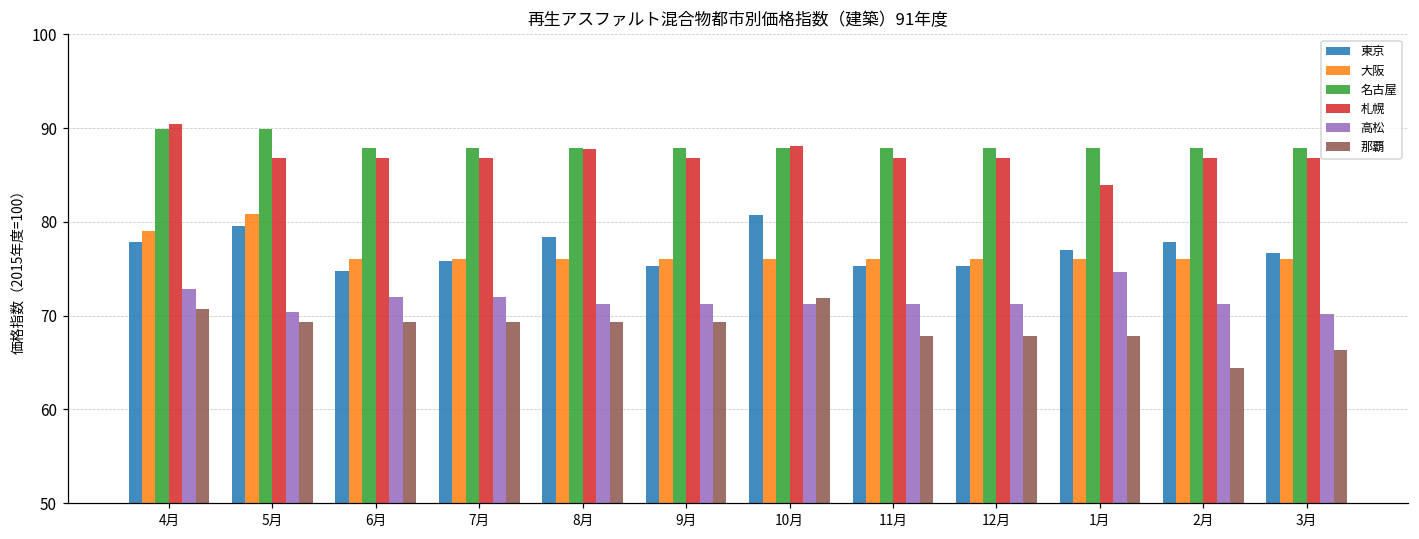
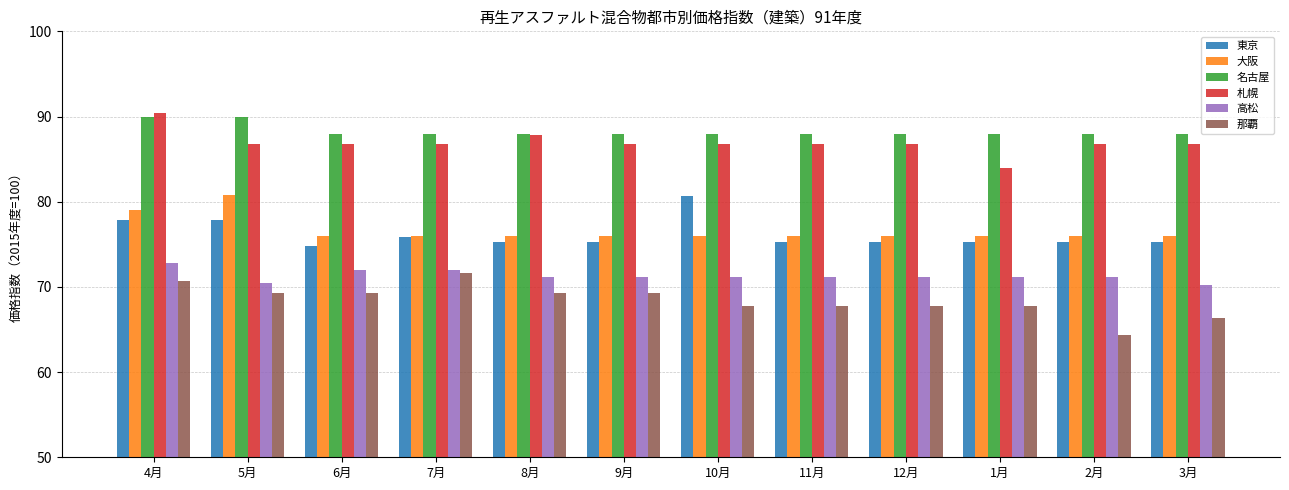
  {
    "東京": {
      "4月": 78,
-     "5月": 80,
+     "5月": 78,
      "6月": 75,
      "7月": 76,
-     "8月": 78,
+     "8月": 75,
      "9月": 75,
      "10月": 81,
      "11月": 75,
      "12月": 75,
-     "1月": 77,
-     "2月": 78,
-     "3月": 77
+     "1月": 75,
+     "2月": 75,
+     "3月": 75
    },
    "大阪": {
      "4月": 79,
      "5月": 81,
      "6月": 76,
      "7月": 76,
      "8月": 76,
      "9月": 76,
      "10月": 76,
      "11月": 76,
      "12月": 76,
      "1月": 76,
      "2月": 76,
      "3月": 76
    },
    "名古屋": {
      "4月": 90,
      "5月": 90,
      "6月": 88,
      "7月": 88,
      "8月": 88,
      "9月": 88,
      "10月": 88,
      "11月": 88,
      "12月": 88,
      "1月": 88,
      "2月": 88,
      "3月": 88
    },
    "札幌": {
      "4月": 90,
      "5月": 87,
      "6月": 87,
      "7月": 87,
      "8月": 88,
      "9月": 87,
-     "10月": 88,
+     "10月": 87,
      "11月": 87,
      "12月": 87,
      "1月": 84,
      "2月": 87,
      "3月": 87
    },
    "高松": {
      "4月": 73,
      "5月": 70,
      "6月": 72,
      "7月": 72,
      "8月": 71,
      "9月": 71,
      "10月": 71,
      "11月": 71,
      "12月": 71,
-     "1月": 75,
+     "1月": 71,
      "2月": 71,
      "3月": 70
    },
    "那覇": {
      "4月": 71,
      "5月": 69,
      "6月": 69,
-     "7月": 69,
+     "7月": 72,
      "8月": 69,
      "9月": 69,
-     "10月": 72,
+     "10月": 68,
      "11月": 68,
      "12月": 68,
      "1月": 68,
      "2月": 64,
      "3月": 66
    }
  }
